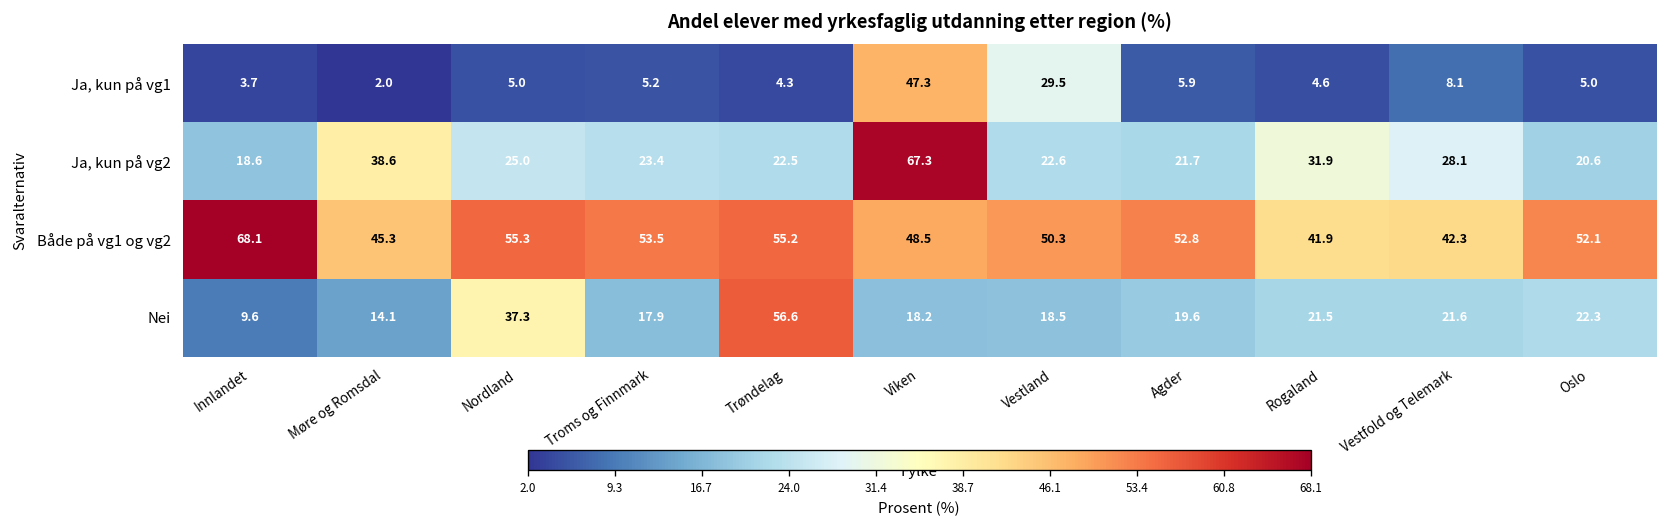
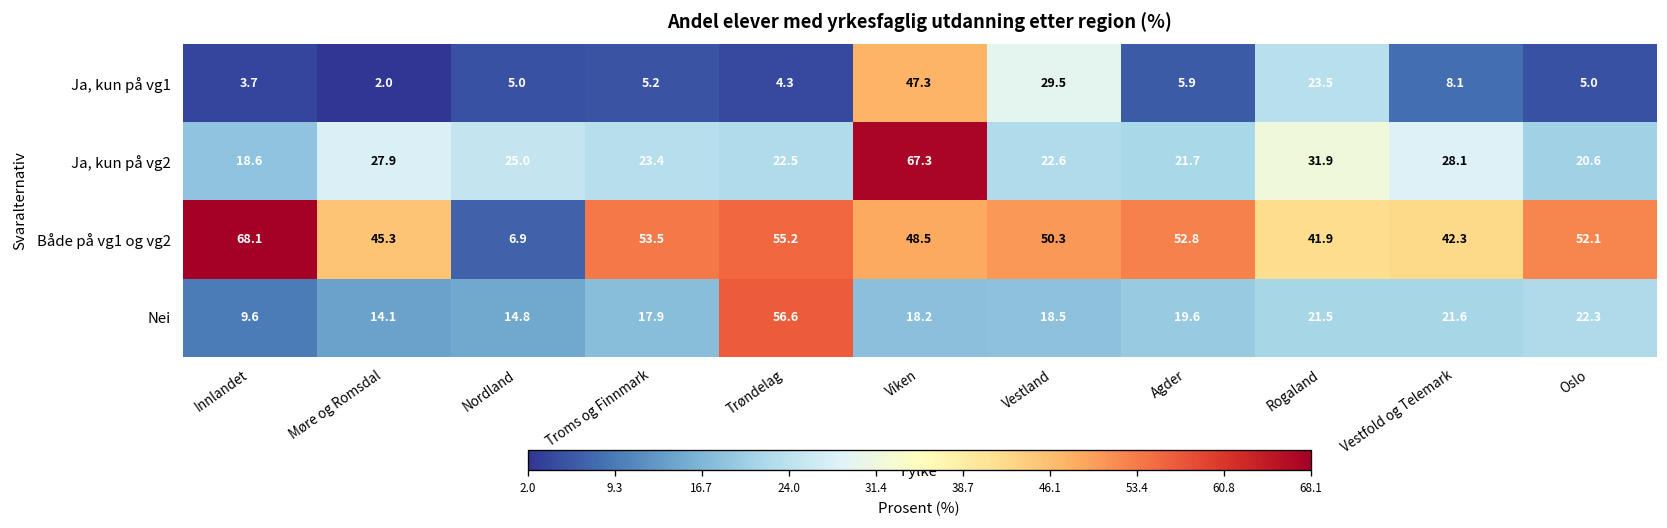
  {
    "Ja, kun på vg1": {
      "Innlandet": 3.7,
      "Møre og Romsdal": 2.0,
      "Nordland": 5.0,
      "Troms og Finnmark": 5.2,
      "Trøndelag": 4.3,
      "Viken": 47.3,
      "Vestland": 29.5,
      "Agder": 5.9,
-     "Rogaland": 4.6,
+     "Rogaland": 23.5,
      "Vestfold og Telemark": 8.1,
      "Oslo": 5.0
    },
    "Ja, kun på vg2": {
      "Innlandet": 18.6,
-     "Møre og Romsdal": 38.6,
+     "Møre og Romsdal": 27.9,
      "Nordland": 25.0,
      "Troms og Finnmark": 23.4,
      "Trøndelag": 22.5,
      "Viken": 67.3,
      "Vestland": 22.6,
      "Agder": 21.7,
      "Rogaland": 31.9,
      "Vestfold og Telemark": 28.1,
      "Oslo": 20.6
    },
    "Både på vg1 og vg2": {
      "Innlandet": 68.1,
      "Møre og Romsdal": 45.3,
-     "Nordland": 55.3,
+     "Nordland": 6.9,
      "Troms og Finnmark": 53.5,
      "Trøndelag": 55.2,
      "Viken": 48.5,
      "Vestland": 50.3,
      "Agder": 52.8,
      "Rogaland": 41.9,
      "Vestfold og Telemark": 42.3,
      "Oslo": 52.1
    },
    "Nei": {
      "Innlandet": 9.6,
      "Møre og Romsdal": 14.1,
-     "Nordland": 37.3,
+     "Nordland": 14.8,
      "Troms og Finnmark": 17.9,
      "Trøndelag": 56.6,
      "Viken": 18.2,
      "Vestland": 18.5,
      "Agder": 19.6,
      "Rogaland": 21.5,
      "Vestfold og Telemark": 21.6,
      "Oslo": 22.3
    }
  }
